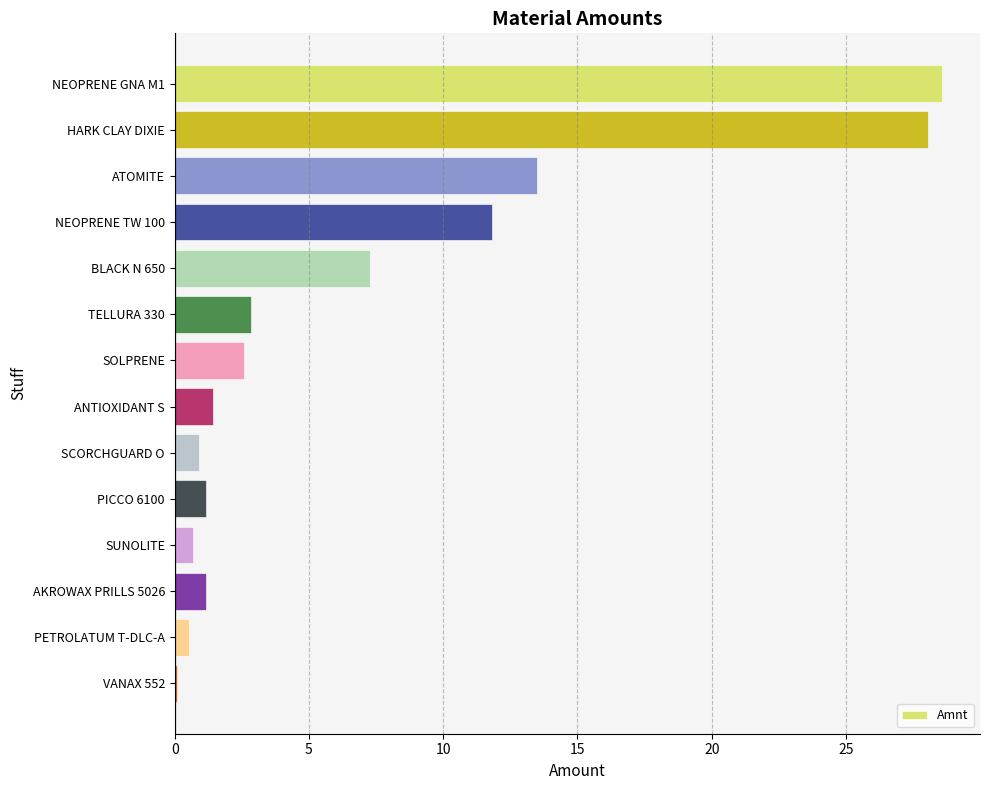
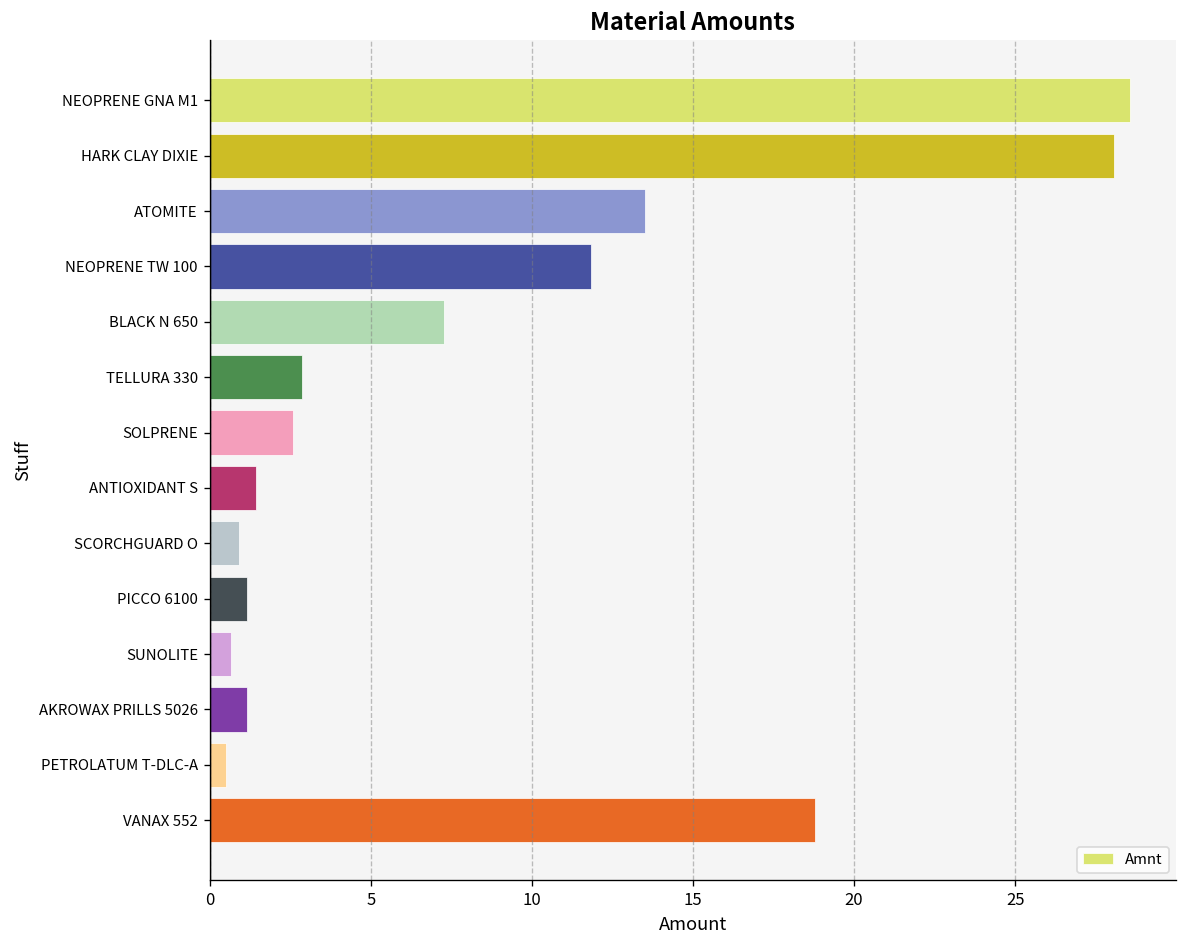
  {
    "NEOPRENE GNA M1": 28.6,
    "HARK CLAY DIXIE": 28.1,
    "ATOMITE": 13.5,
    "NEOPRENE TW 100": 11.8,
    "BLACK N 650": 7.3,
    "TELLURA 330": 2.9,
    "SOLPRENE": 2.6,
    "ANTIOXIDANT S": 1.4,
    "SCORCHGUARD O": 0.9,
    "PICCO 6100": 1.2,
    "SUNOLITE": 0.7,
    "AKROWAX PRILLS 5026": 1.2,
    "PETROLATUM T-DLC-A": 0.5,
-   "VANAX 552": 0.1
+   "VANAX 552": 18.8
  }
